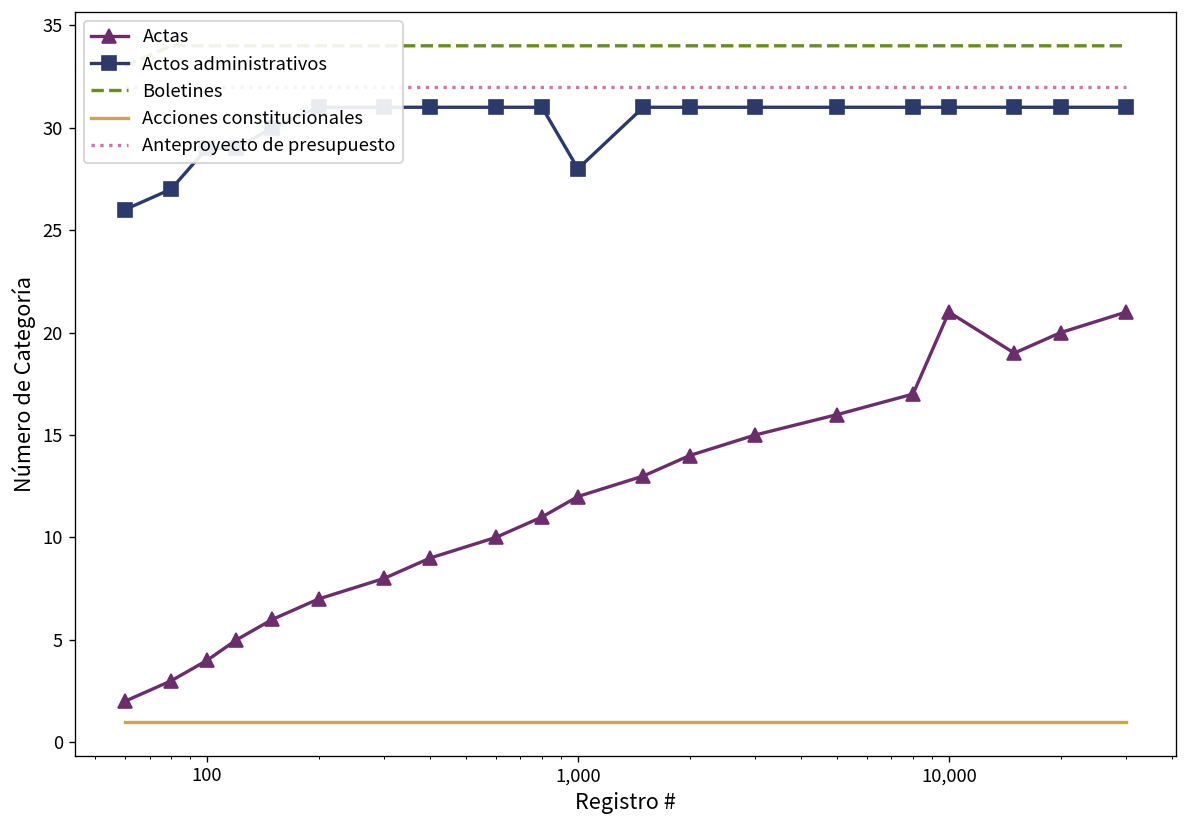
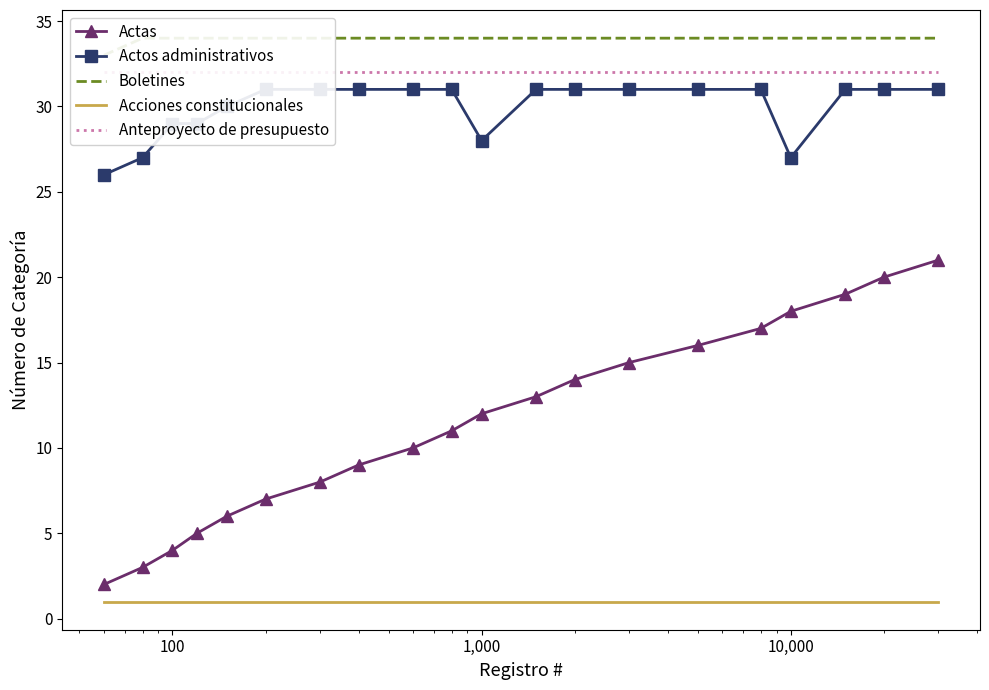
  {
    "Actas": {
      "100": 4,
      "1,000": 12,
-     "10,000": 21
+     "10,000": 18
    },
    "Actos administrativos": {
      "1,000": 28,
-     "10,000": 31
+     "10,000": 27
    },
    "Boletines": {
      "1,000": 34,
      "10,000": 34
    },
    "Acciones constitucionales": {
      "100": 1,
      "1,000": 1,
      "10,000": 1
    },
    "Anteproyecto de presupuesto": {
      "1,000": 32,
      "10,000": 32
    }
  }
